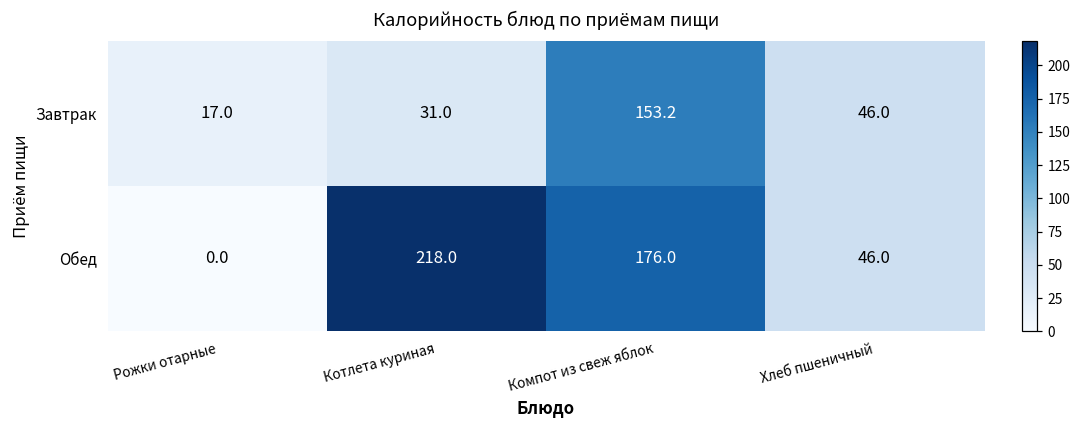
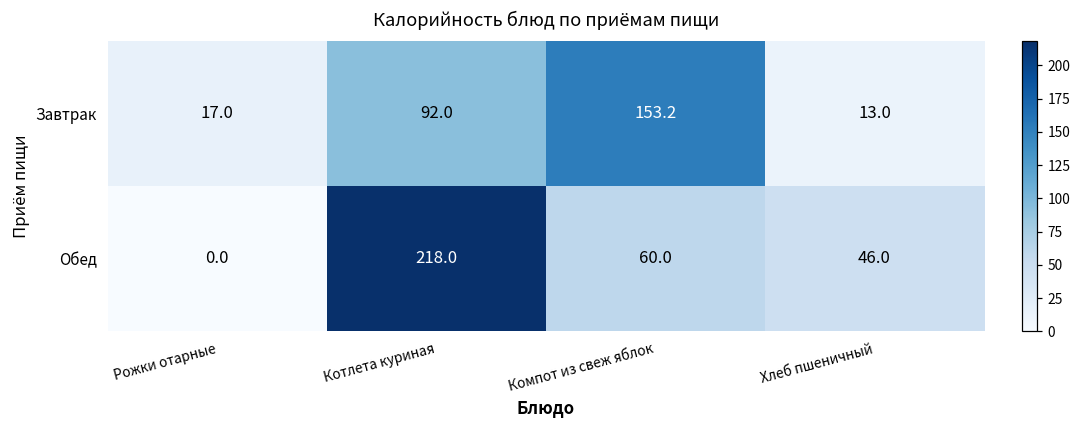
  {
    "Завтрак": {
      "Рожки отарные": 17.0,
-     "Котлета куриная": 31.0,
+     "Котлета куриная": 92.0,
      "Компот из свеж яблок": 153.2,
-     "Хлеб пшеничный": 46.0
+     "Хлеб пшеничный": 13.0
    },
    "Обед": {
      "Рожки отарные": 0.0,
      "Котлета куриная": 218.0,
-     "Компот из свеж яблок": 176.0,
+     "Компот из свеж яблок": 60.0,
      "Хлеб пшеничный": 46.0
    }
  }
